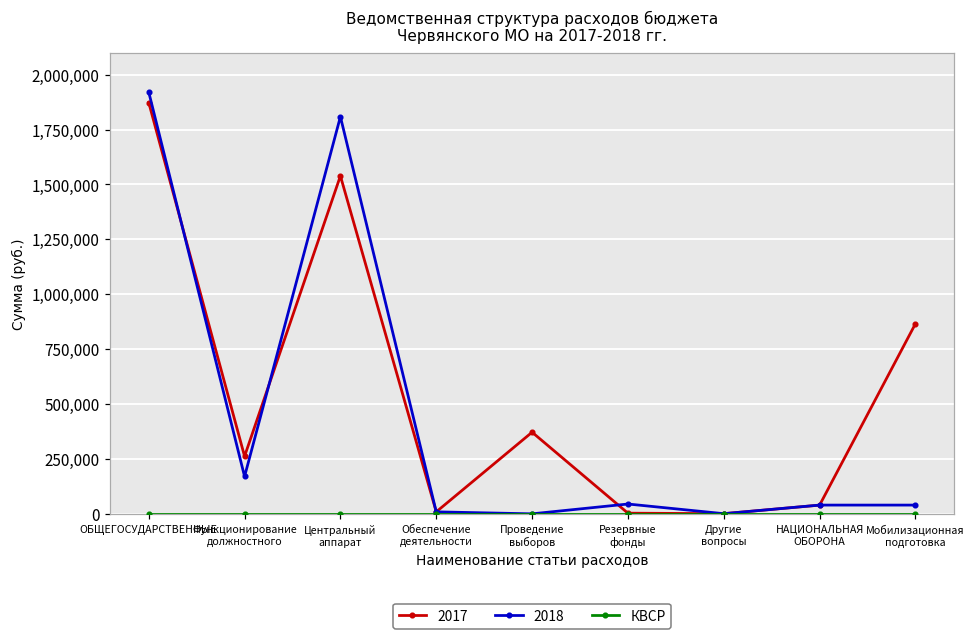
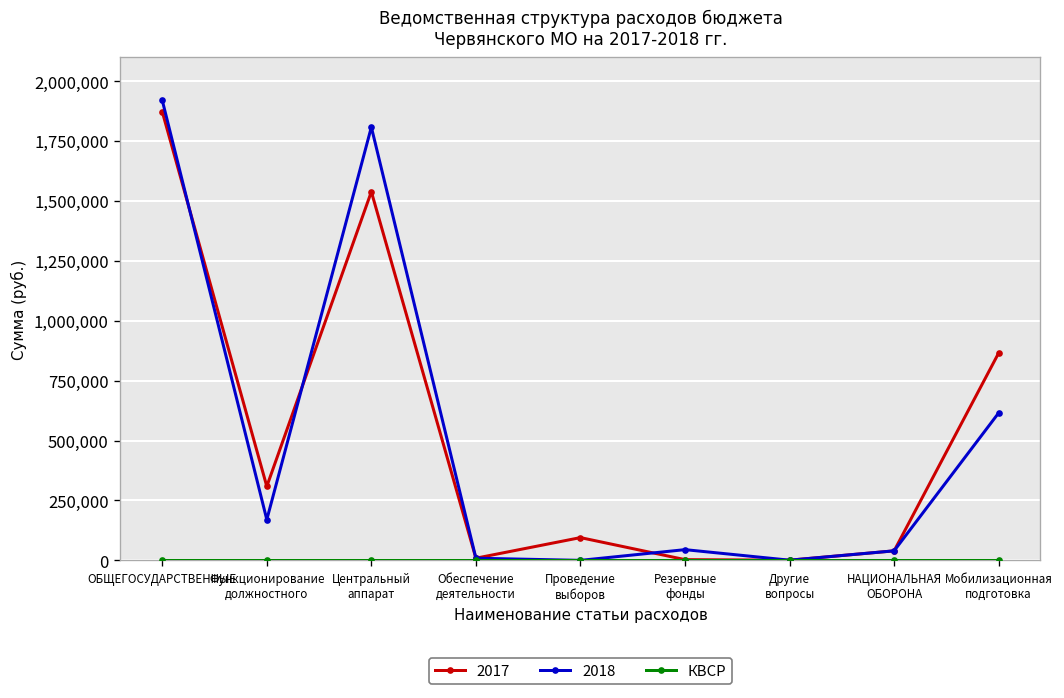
  {
    "2017": {
-     "Функционирование должностного": "260,000",
+     "Функционирование должностного": "310,000",
      "Центральный аппарат": "1,540,000",
-     "Проведение выборов": "370,000",
+     "Проведение выборов": "100,000",
      "Мобилизационная подготовка": "870,000"
    },
    "2018": {
      "Функционирование должностного": "170,000",
      "Центральный аппарат": "1,810,000",
      "Резервные фонды": "40,000",
-     "Мобилизационная подготовка": "40,000"
+     "Мобилизационная подготовка": "620,000"
    },
    "КВСР": {
      "Функционирование должностного": "0",
      "Центральный аппарат": "0",
      "НАЦИОНАЛЬНАЯ ОБОРОНА": "0",
      "Мобилизационная подготовка": "0"
    }
  }
